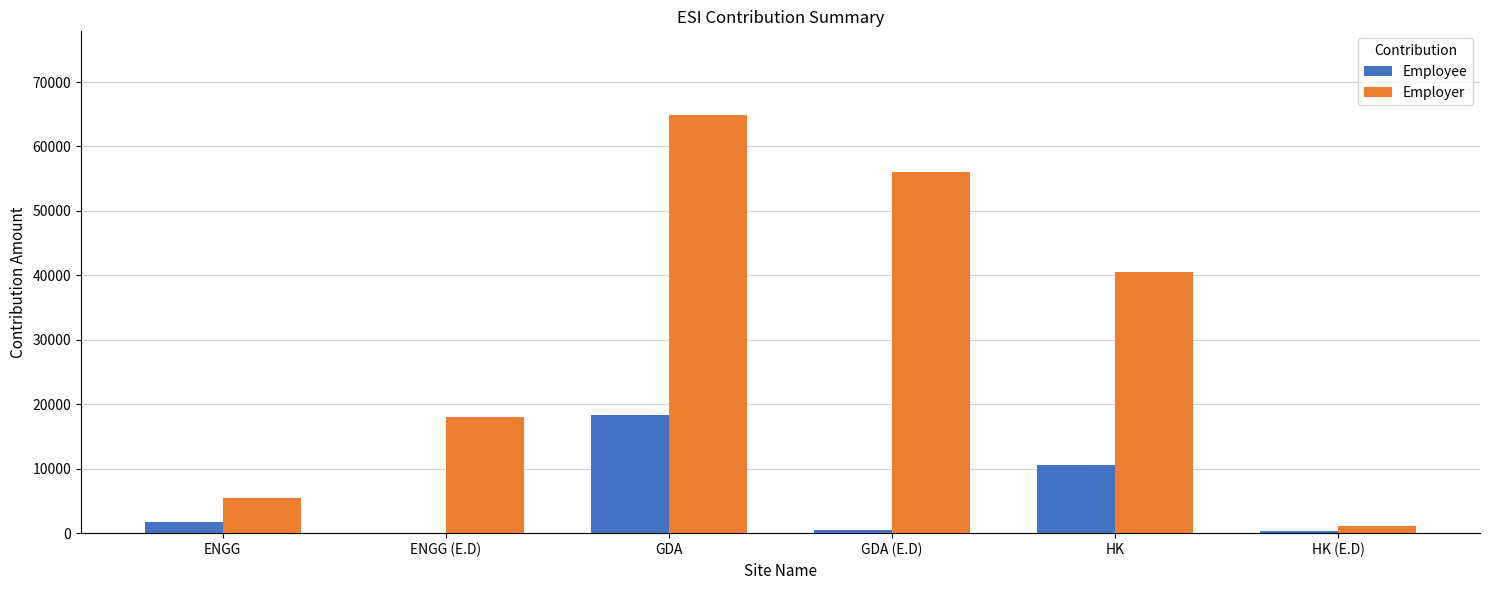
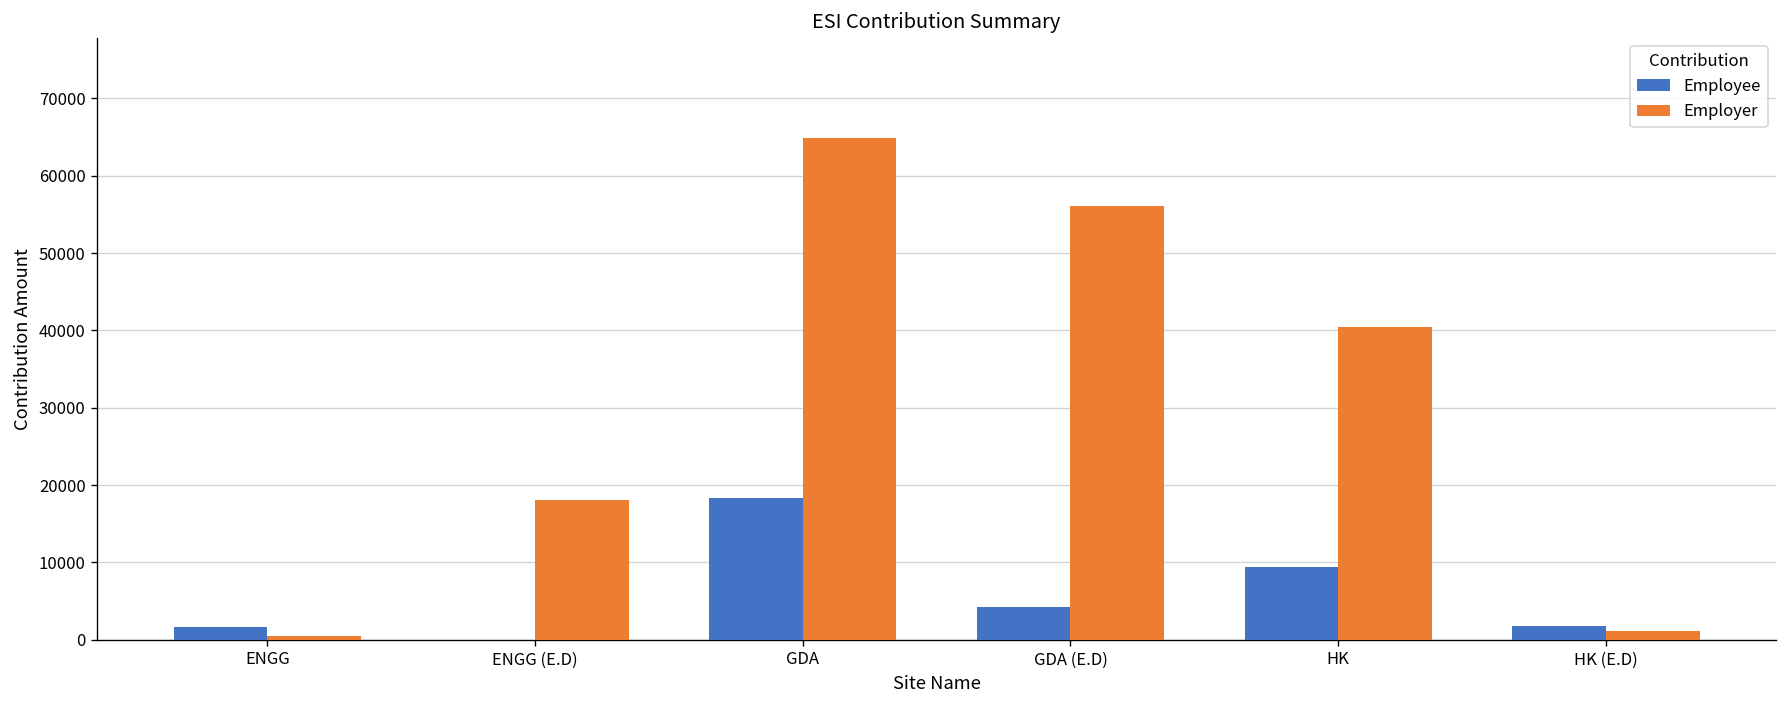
  {
    "Employee": {
      "ENGG": 2000,
      "GDA": 18000,
-     "GDA (E.D)": 0,
-     "HK": 11000,
-     "HK (E.D)": 0
+     "GDA (E.D)": 4000,
+     "HK": 9000,
+     "HK (E.D)": 2000
    },
    "Employer": {
-     "ENGG": 5000,
+     "ENGG": 1000,
      "ENGG (E.D)": 18000,
      "GDA": 65000,
      "GDA (E.D)": 56000,
      "HK": 40000,
      "HK (E.D)": 1000
    }
  }
